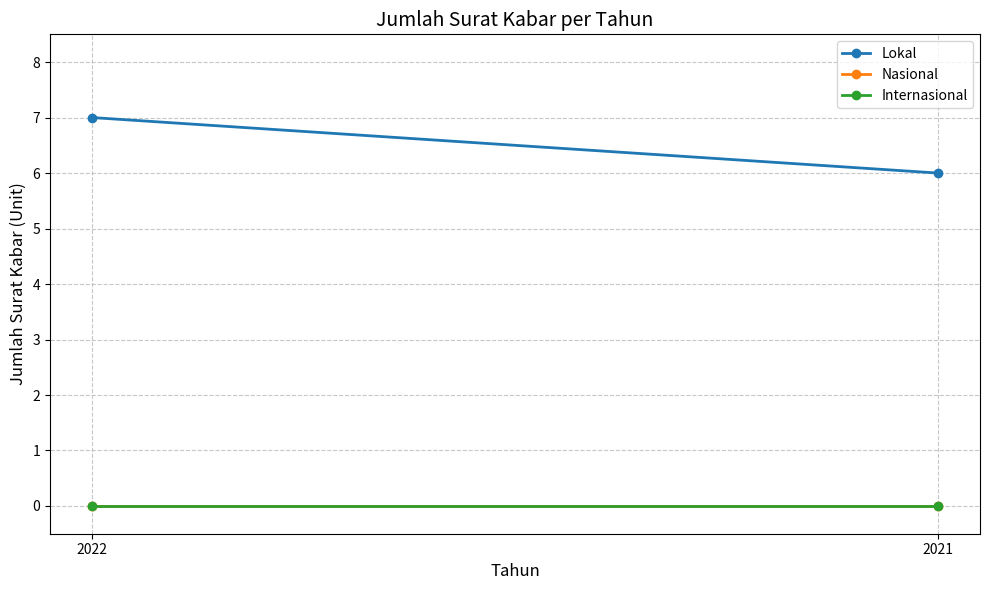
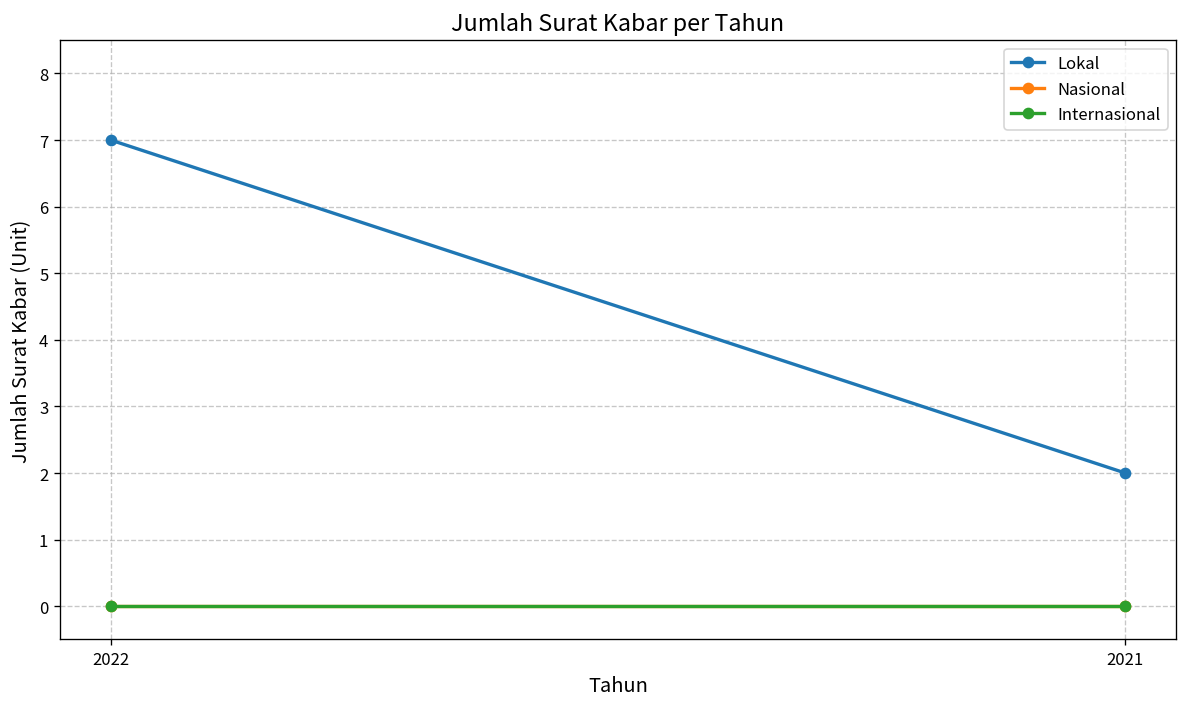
  {
    "Lokal": {
      "2022": 7,
-     "2021": 6
+     "2021": 2
    },
    "Internasional": {
      "2022": 0,
      "2021": 0
    }
  }
